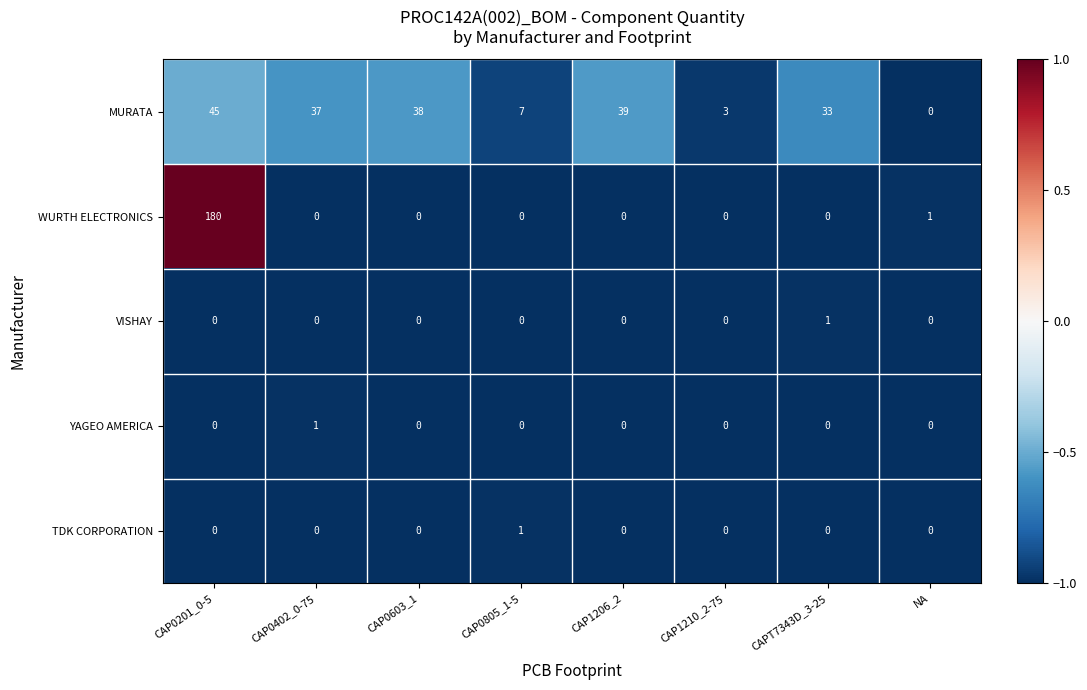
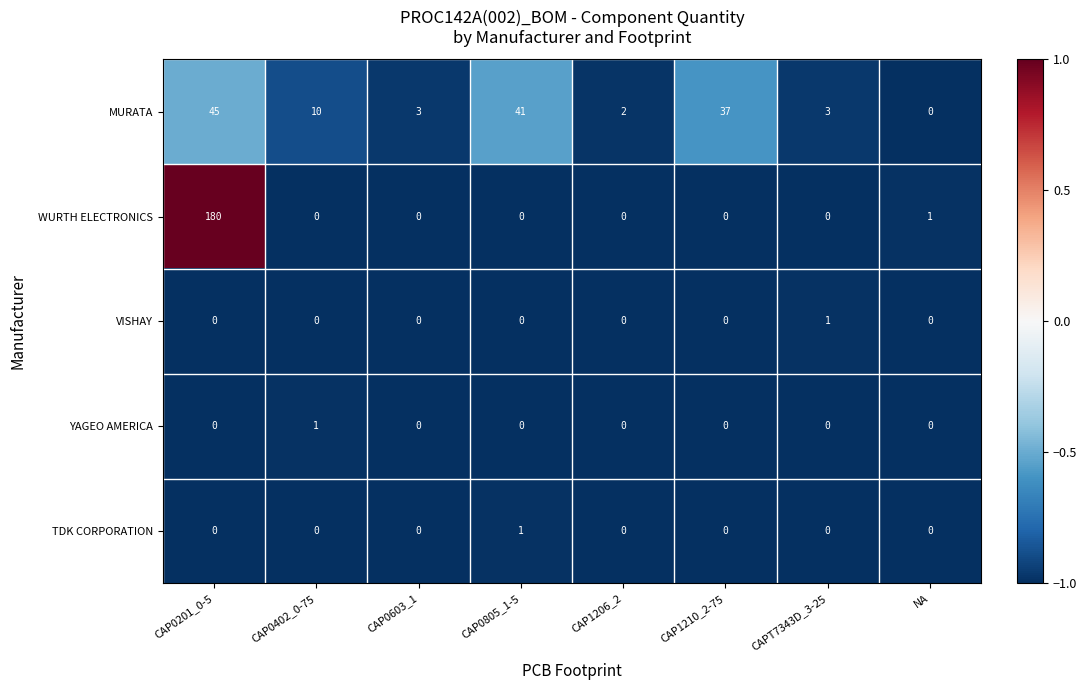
  {
    "MURATA": {
      "CAP0201_0-5": 45,
-     "CAP0402_0-75": 37,
-     "CAP0603_1": 38,
-     "CAP0805_1-5": 7,
-     "CAP1206_2": 39,
-     "CAP1210_2-75": 3,
-     "CAPT7343D_3-25": 33,
+     "CAP0402_0-75": 10,
+     "CAP0603_1": 3,
+     "CAP0805_1-5": 41,
+     "CAP1206_2": 2,
+     "CAP1210_2-75": 37,
+     "CAPT7343D_3-25": 3,
      "NA": 0
    },
    "WURTH ELECTRONICS": {
      "CAP0201_0-5": 180,
      "CAP0402_0-75": 0,
      "CAP0603_1": 0,
      "CAP0805_1-5": 0,
      "CAP1206_2": 0,
      "CAP1210_2-75": 0,
      "CAPT7343D_3-25": 0,
      "NA": 1
    },
    "VISHAY": {
      "CAP0201_0-5": 0,
      "CAP0402_0-75": 0,
      "CAP0603_1": 0,
      "CAP0805_1-5": 0,
      "CAP1206_2": 0,
      "CAP1210_2-75": 0,
      "CAPT7343D_3-25": 1,
      "NA": 0
    },
    "YAGEO AMERICA": {
      "CAP0201_0-5": 0,
      "CAP0402_0-75": 1,
      "CAP0603_1": 0,
      "CAP0805_1-5": 0,
      "CAP1206_2": 0,
      "CAP1210_2-75": 0,
      "CAPT7343D_3-25": 0,
      "NA": 0
    },
    "TDK CORPORATION": {
      "CAP0201_0-5": 0,
      "CAP0402_0-75": 0,
      "CAP0603_1": 0,
      "CAP0805_1-5": 1,
      "CAP1206_2": 0,
      "CAP1210_2-75": 0,
      "CAPT7343D_3-25": 0,
      "NA": 0
    }
  }
